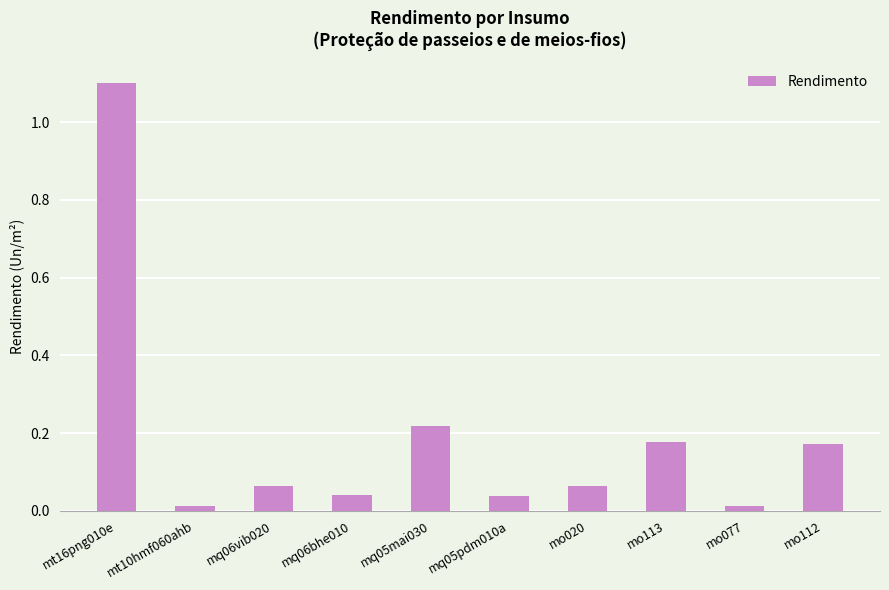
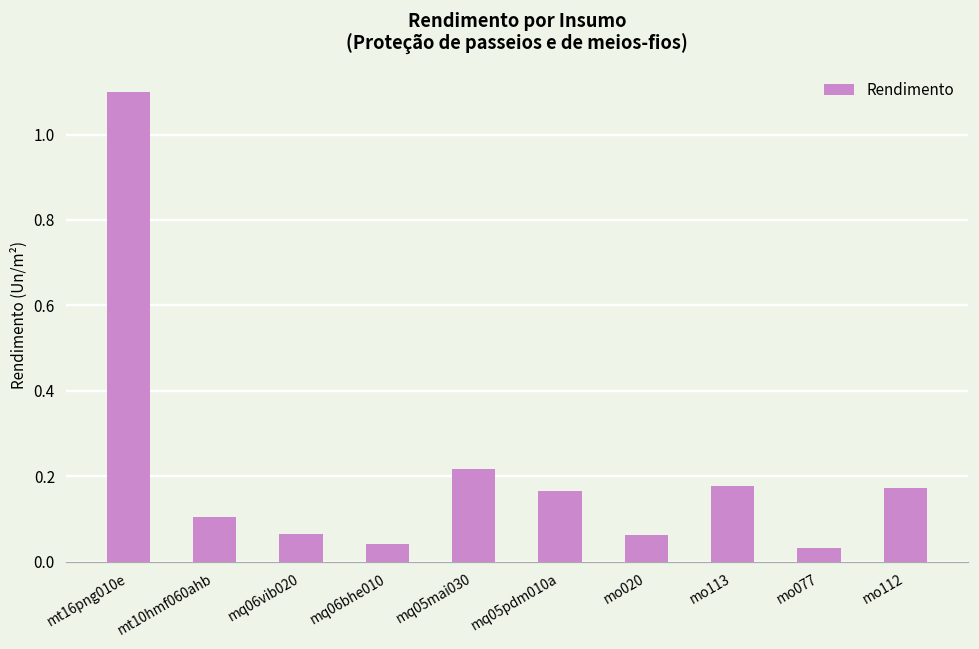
  {
    "mt16png010e": 1.10,
-   "mt10hmf060ahb": 0.01,
+   "mt10hmf060ahb": 0.11,
    "mq06vib020": 0.07,
    "mq06bhe010": 0.04,
    "mq05mai030": 0.22,
-   "mq05pdm010a": 0.04,
+   "mq05pdm010a": 0.17,
    "mo020": 0.06,
    "mo113": 0.18,
-   "mo077": 0.01,
+   "mo077": 0.03,
    "mo112": 0.17
  }
